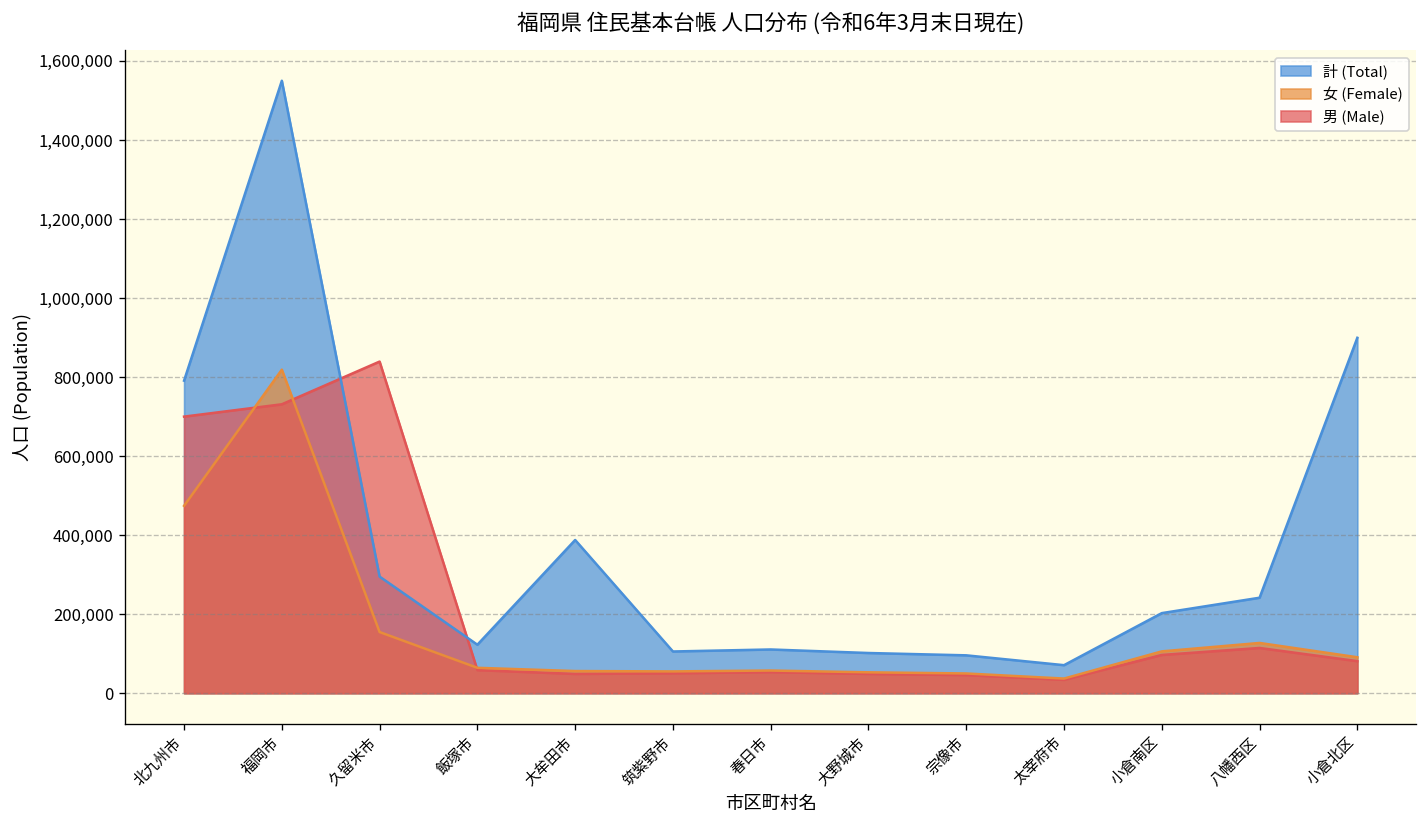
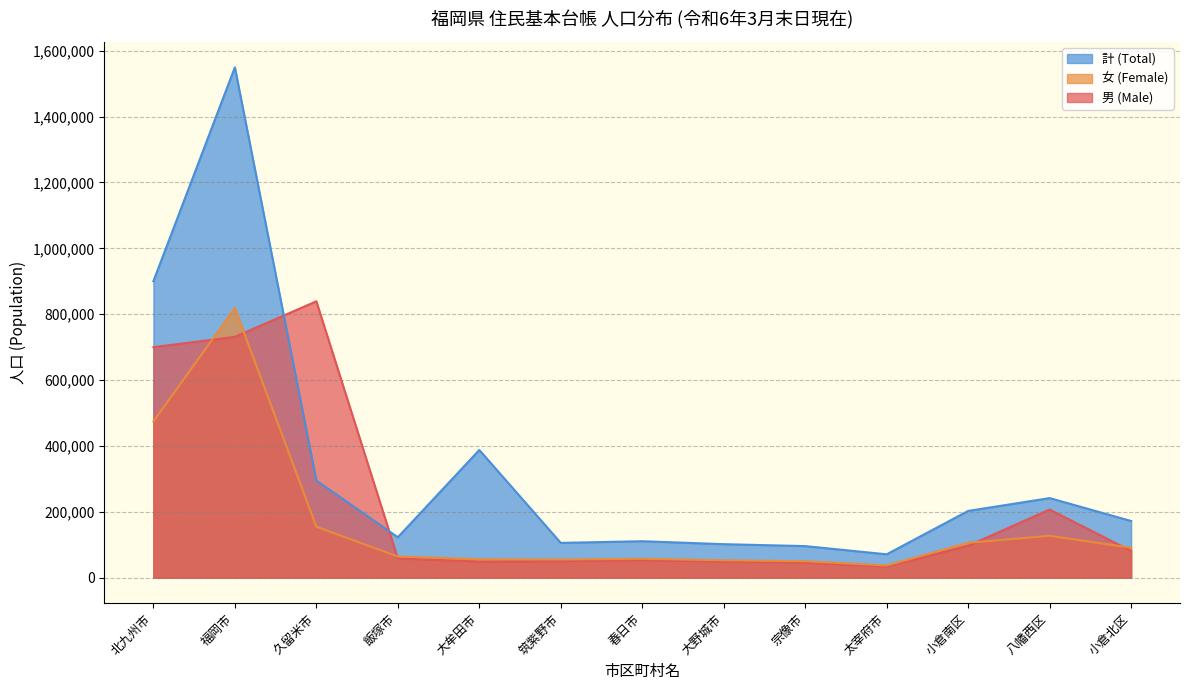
  {
    "計 (Total)": {
-     "北九州市": "790,000",
+     "北九州市": "900,000",
      "福岡市": "1,550,000",
      "久留米市": "300,000",
      "飯塚市": "120,000",
      "大牟田市": "390,000",
      "筑紫野市": "110,000",
      "春日市": "110,000",
      "大野城市": "100,000",
      "宗像市": "100,000",
      "太宰府市": "70,000",
      "小倉南区": "200,000",
      "八幡西区": "240,000",
-     "小倉北区": "900,000"
+     "小倉北区": "170,000"
    },
    "女 (Female)": {
      "北九州市": "470,000",
      "福岡市": "820,000",
      "久留米市": "150,000",
      "小倉南区": "110,000",
      "八幡西区": "130,000",
      "小倉北区": "90,000"
    },
    "男 (Male)": {
      "北九州市": "700,000",
      "福岡市": "730,000",
      "久留米市": "840,000",
      "小倉南区": "100,000",
-     "八幡西区": "110,000",
+     "八幡西区": "210,000",
      "小倉北区": "80,000"
    }
  }
